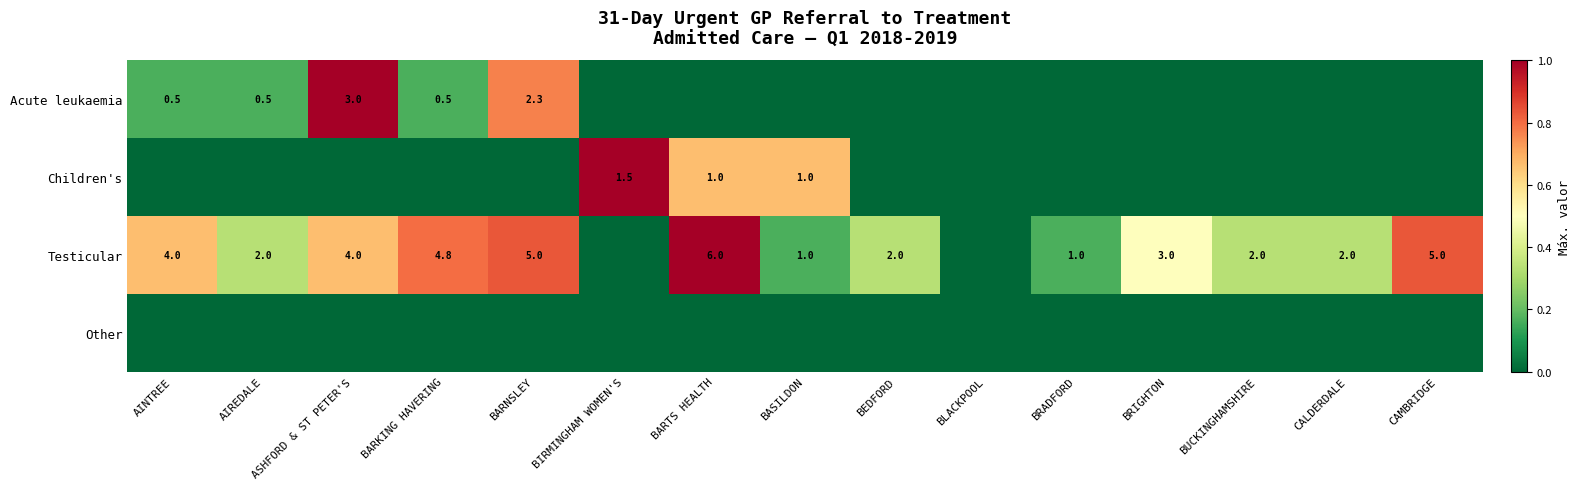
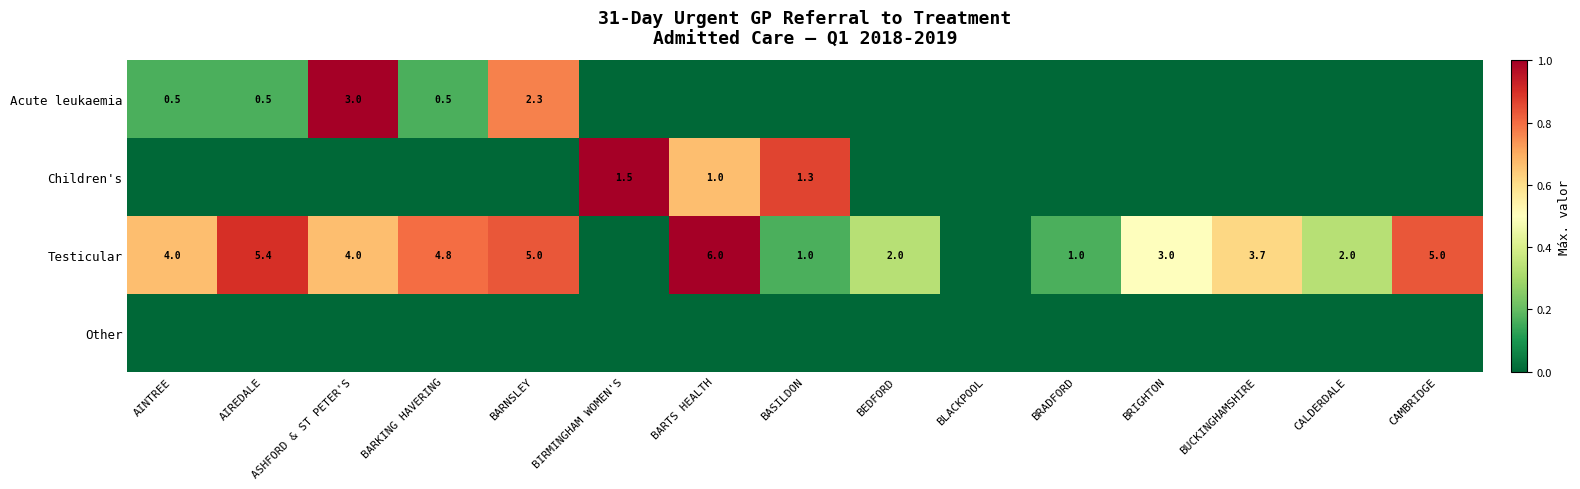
  {
    "Acute leukaemia": {
      "AINTREE": 0.5,
      "AIREDALE": 0.5,
      "ASHFORD & ST PETER'S": 3.0,
      "BARKING HAVERING": 0.5,
      "BARNSLEY": 2.3
    },
    "Children's": {
      "BIRMINGHAM WOMEN'S": 1.5,
      "BARTS HEALTH": 1.0,
-     "BASILDON": 1.0
+     "BASILDON": 1.3
    },
    "Testicular": {
      "AINTREE": 4.0,
-     "AIREDALE": 2.0,
+     "AIREDALE": 5.4,
      "ASHFORD & ST PETER'S": 4.0,
      "BARKING HAVERING": 4.8,
      "BARNSLEY": 5.0,
      "BARTS HEALTH": 6.0,
      "BASILDON": 1.0,
      "BEDFORD": 2.0,
      "BRADFORD": 1.0,
      "BRIGHTON": 3.0,
-     "BUCKINGHAMSHIRE": 2.0,
+     "BUCKINGHAMSHIRE": 3.7,
      "CALDERDALE": 2.0,
      "CAMBRIDGE": 5.0
    }
  }
